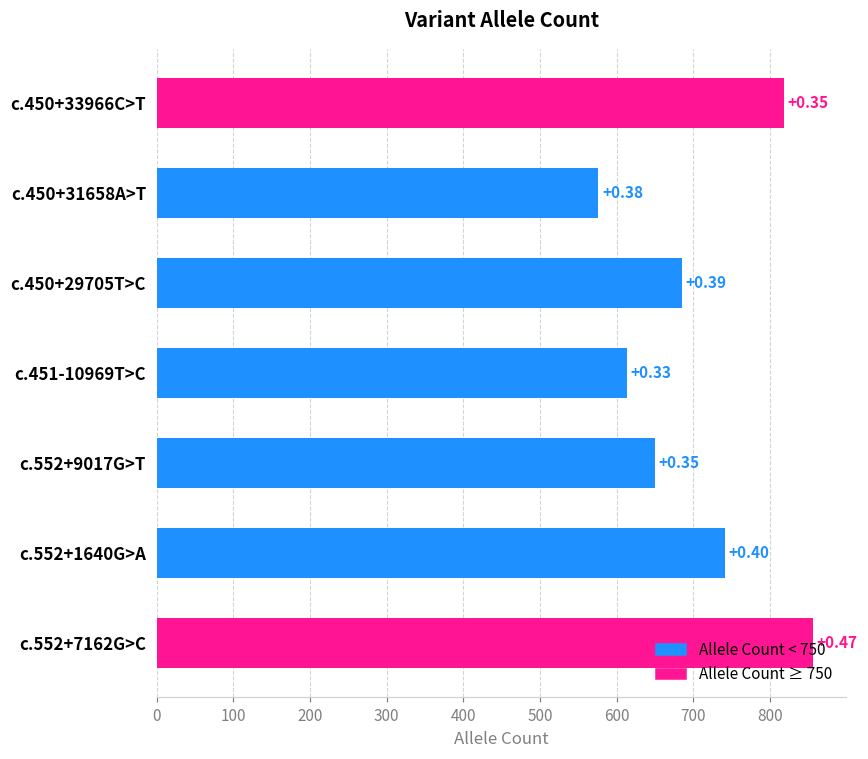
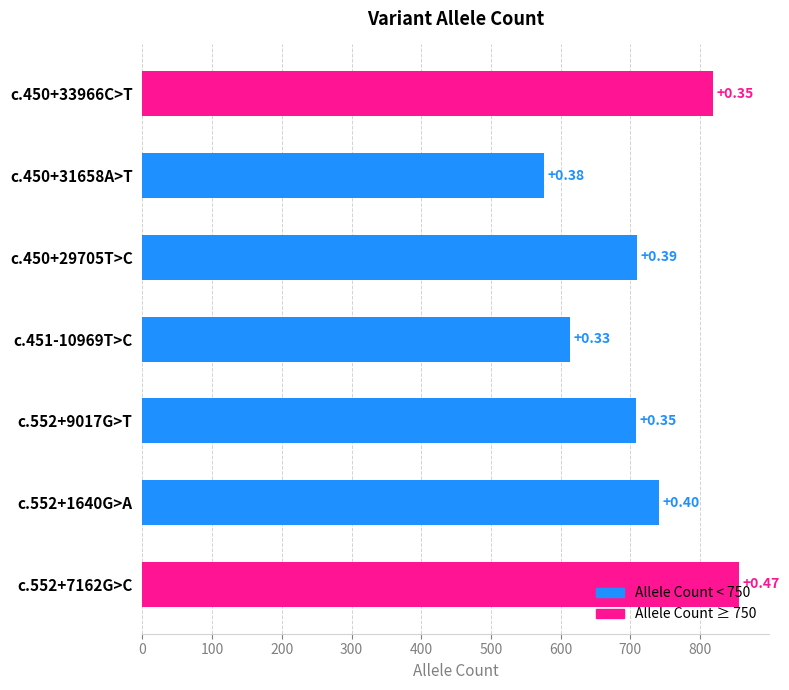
  {
-   "c.450+29705T>C": 690,
-   "c.552+9017G>T": 650
+   "c.450+29705T>C": 710,
+   "c.552+9017G>T": 710
  }
